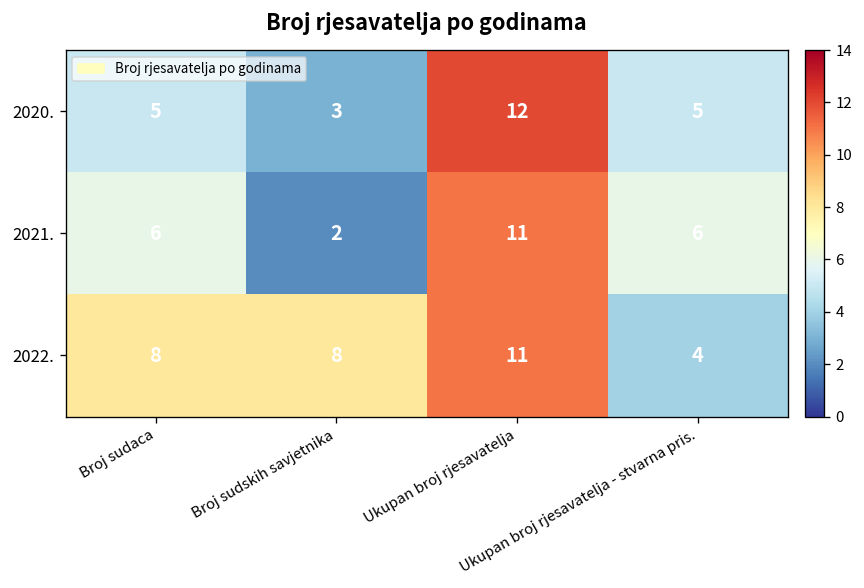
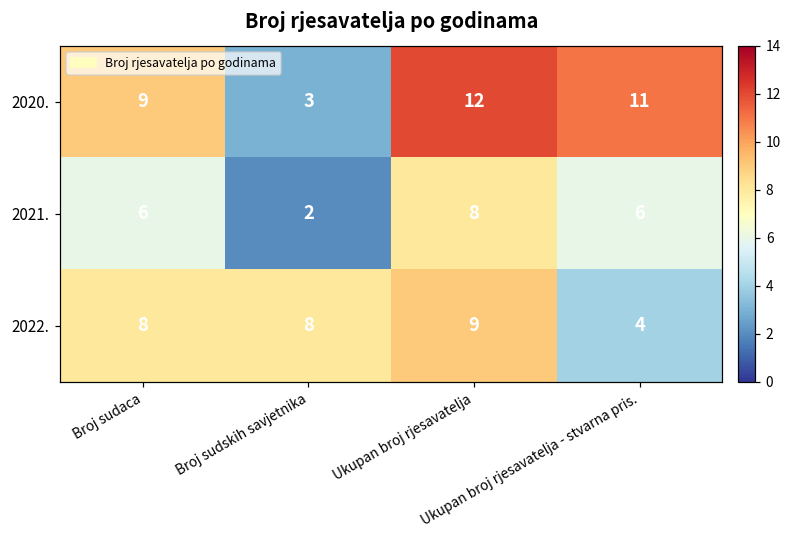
  {
    "2020.": {
-     "Broj sudaca": 5,
+     "Broj sudaca": 9,
      "Broj sudskih savjetnika": 3,
      "Ukupan broj rjesavatelja": 12,
-     "Ukupan broj rjesavatelja - stvarna pris.": 5
+     "Ukupan broj rjesavatelja - stvarna pris.": 11
    },
    "2021.": {
      "Broj sudskih savjetnika": 2,
-     "Ukupan broj rjesavatelja": 11
+     "Ukupan broj rjesavatelja": 8
    },
    "2022.": {
      "Broj sudaca": 8,
      "Broj sudskih savjetnika": 8,
-     "Ukupan broj rjesavatelja": 11,
+     "Ukupan broj rjesavatelja": 9,
      "Ukupan broj rjesavatelja - stvarna pris.": 4
    }
  }
